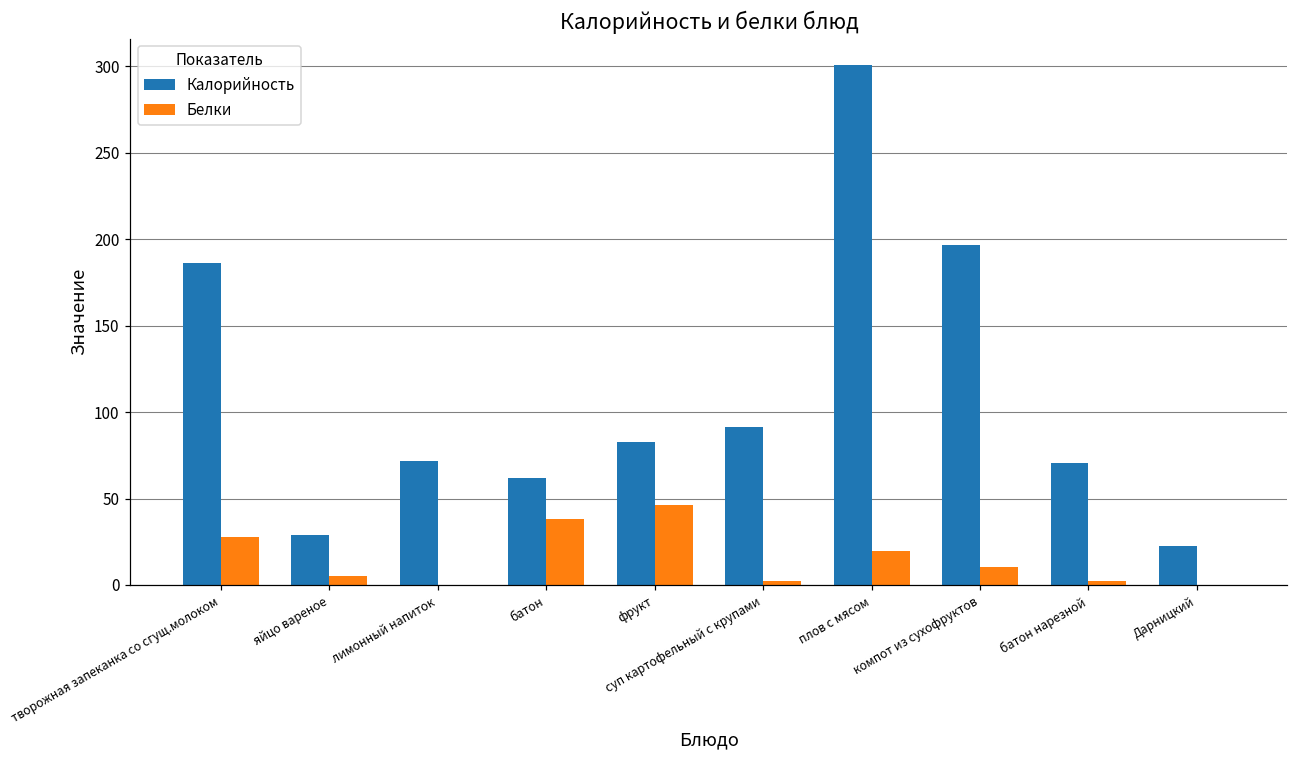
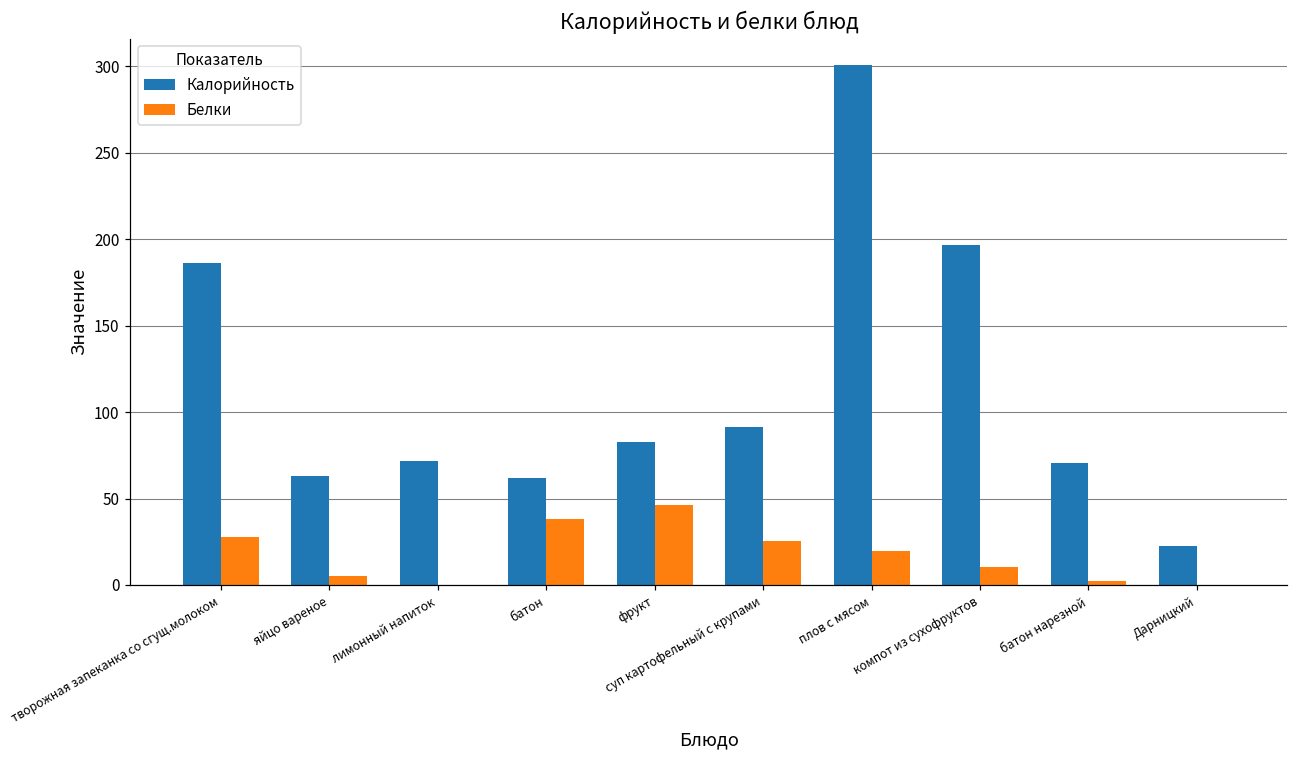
  {
    "Калорийность": {
      "творожная запеканка со сгущ.молоком": 186,
-     "яйцо вареное": 29,
+     "яйцо вареное": 63,
      "лимонный напиток": 72,
      "батон": 62,
      "фрукт": 83,
      "суп картофельный с крупами": 92,
      "плов с мясом": 301,
      "компот из сухофруктов": 197,
      "батон нарезной": 70,
      "Дарницкий": 23
    },
    "Белки": {
      "творожная запеканка со сгущ.молоком": 28,
      "яйцо вареное": 5,
      "батон": 38,
      "фрукт": 46,
-     "суп картофельный с крупами": 2,
+     "суп картофельный с крупами": 26,
      "плов с мясом": 19,
      "компот из сухофруктов": 11,
      "батон нарезной": 2
    }
  }
